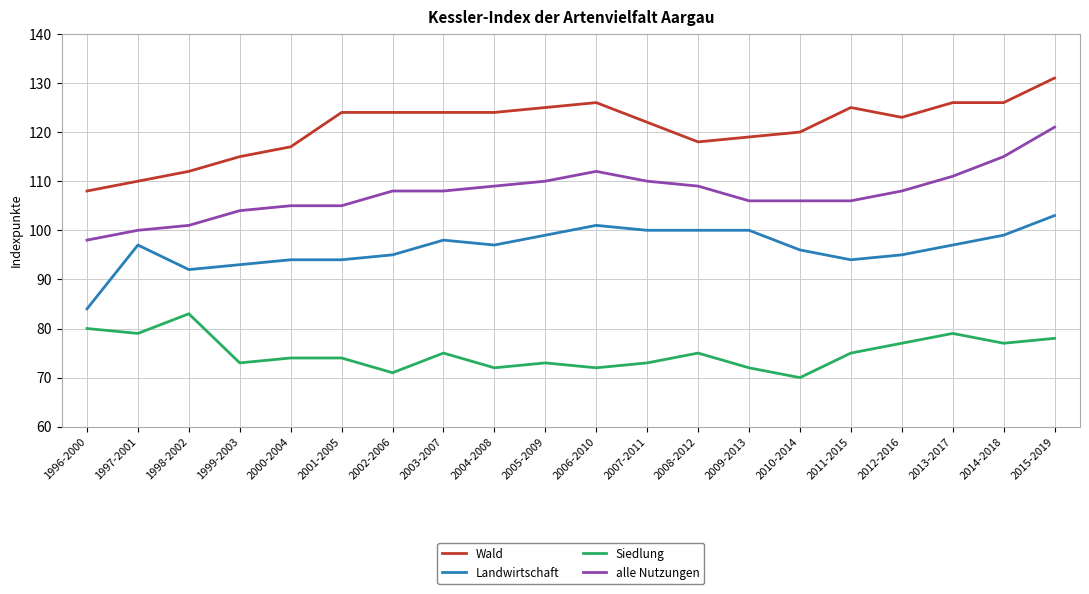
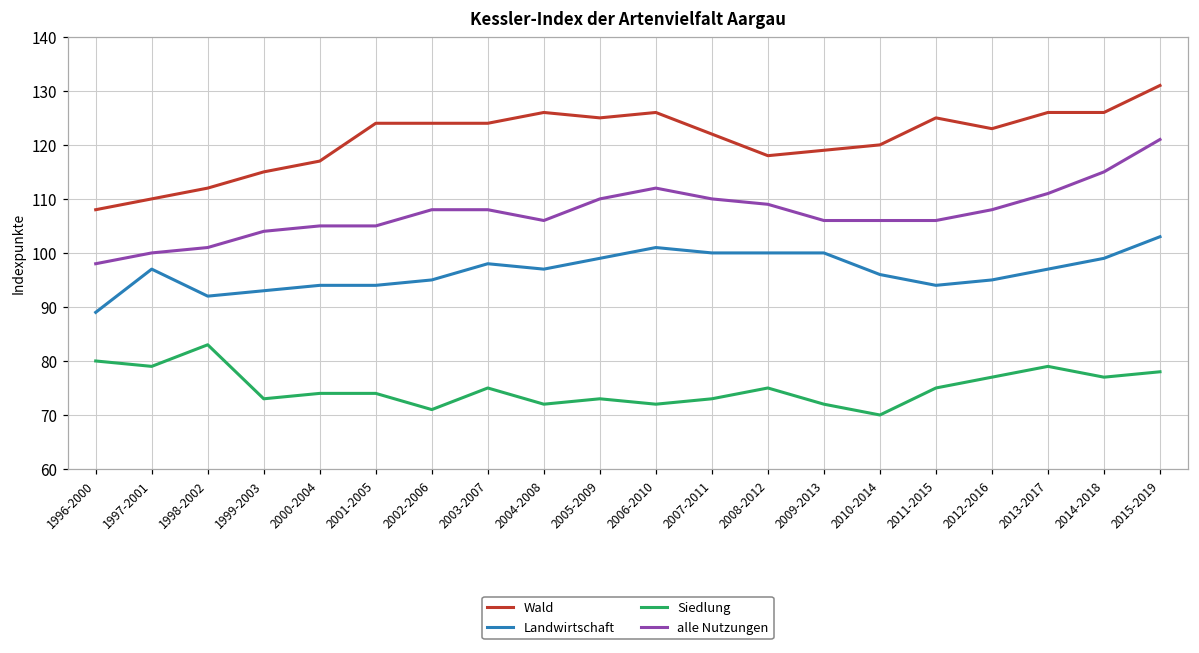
  {
    "Wald": {
      "1996-2000": 108,
      "1997-2001": 110,
      "1998-2002": 112,
      "1999-2003": 115,
      "2000-2004": 117,
      "2001-2005": 124,
      "2002-2006": 124,
      "2003-2007": 124,
-     "2004-2008": 124,
+     "2004-2008": 126,
      "2005-2009": 125,
      "2006-2010": 126,
      "2007-2011": 122,
      "2008-2012": 118,
      "2009-2013": 119,
      "2010-2014": 120,
      "2011-2015": 125,
      "2012-2016": 123,
      "2013-2017": 126,
      "2014-2018": 126,
      "2015-2019": 131
    },
    "Landwirtschaft": {
-     "1996-2000": 84,
+     "1996-2000": 89,
      "1997-2001": 97,
      "1998-2002": 92,
      "1999-2003": 93,
      "2000-2004": 94,
      "2001-2005": 94,
      "2002-2006": 95,
      "2003-2007": 98,
      "2004-2008": 97,
      "2005-2009": 99,
      "2006-2010": 101,
      "2007-2011": 100,
      "2008-2012": 100,
      "2009-2013": 100,
      "2010-2014": 96,
      "2011-2015": 94,
      "2012-2016": 95,
      "2013-2017": 97,
      "2014-2018": 99,
      "2015-2019": 103
    },
    "Siedlung": {
      "1996-2000": 80,
      "1997-2001": 79,
      "1998-2002": 83,
      "1999-2003": 73,
      "2000-2004": 74,
      "2001-2005": 74,
      "2002-2006": 71,
      "2003-2007": 75,
      "2004-2008": 72,
      "2005-2009": 73,
      "2006-2010": 72,
      "2007-2011": 73,
      "2008-2012": 75,
      "2009-2013": 72,
      "2010-2014": 70,
      "2011-2015": 75,
      "2012-2016": 77,
      "2013-2017": 79,
      "2014-2018": 77,
      "2015-2019": 78
    },
    "alle Nutzungen": {
      "1996-2000": 98,
      "1997-2001": 100,
      "1998-2002": 101,
      "1999-2003": 104,
      "2000-2004": 105,
      "2001-2005": 105,
      "2002-2006": 108,
      "2003-2007": 108,
-     "2004-2008": 109,
+     "2004-2008": 106,
      "2005-2009": 110,
      "2006-2010": 112,
      "2007-2011": 110,
      "2008-2012": 109,
      "2009-2013": 106,
      "2010-2014": 106,
      "2011-2015": 106,
      "2012-2016": 108,
      "2013-2017": 111,
      "2014-2018": 115,
      "2015-2019": 121
    }
  }
